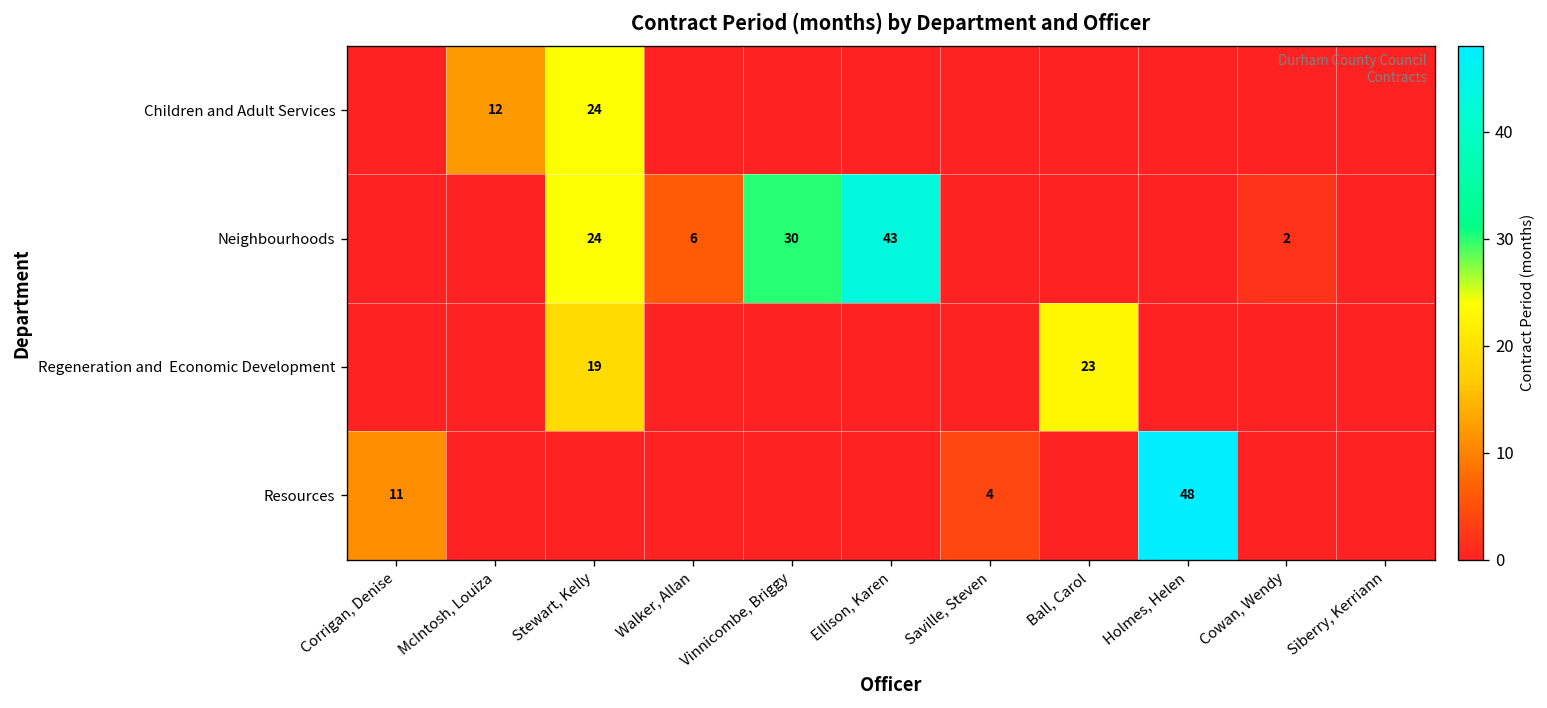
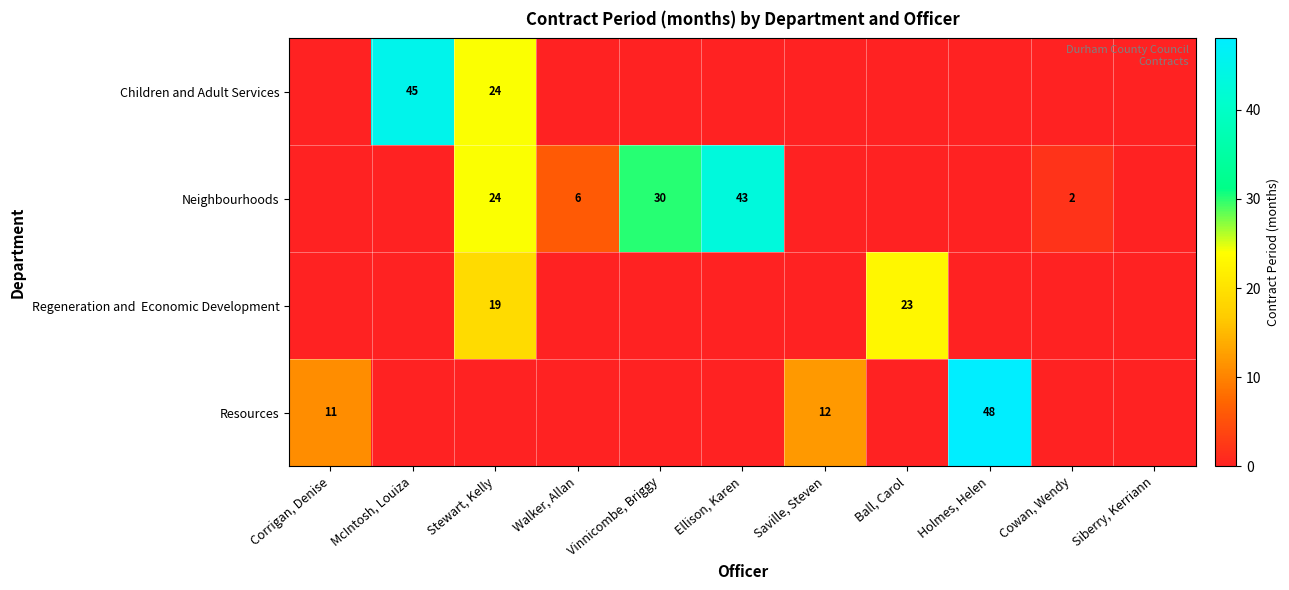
  {
    "Children and Adult Services": {
-     "McIntosh, Louiza": 12,
+     "McIntosh, Louiza": 45,
      "Stewart, Kelly": 24
    },
    "Neighbourhoods": {
      "Stewart, Kelly": 24,
      "Walker, Allan": 6,
      "Vinnicombe, Briggy": 30,
      "Ellison, Karen": 43,
      "Cowan, Wendy": 2
    },
    "Regeneration and Economic Development": {
      "Stewart, Kelly": 19,
      "Ball, Carol": 23
    },
    "Resources": {
      "Corrigan, Denise": 11,
-     "Saville, Steven": 4,
+     "Saville, Steven": 12,
      "Holmes, Helen": 48
    }
  }
